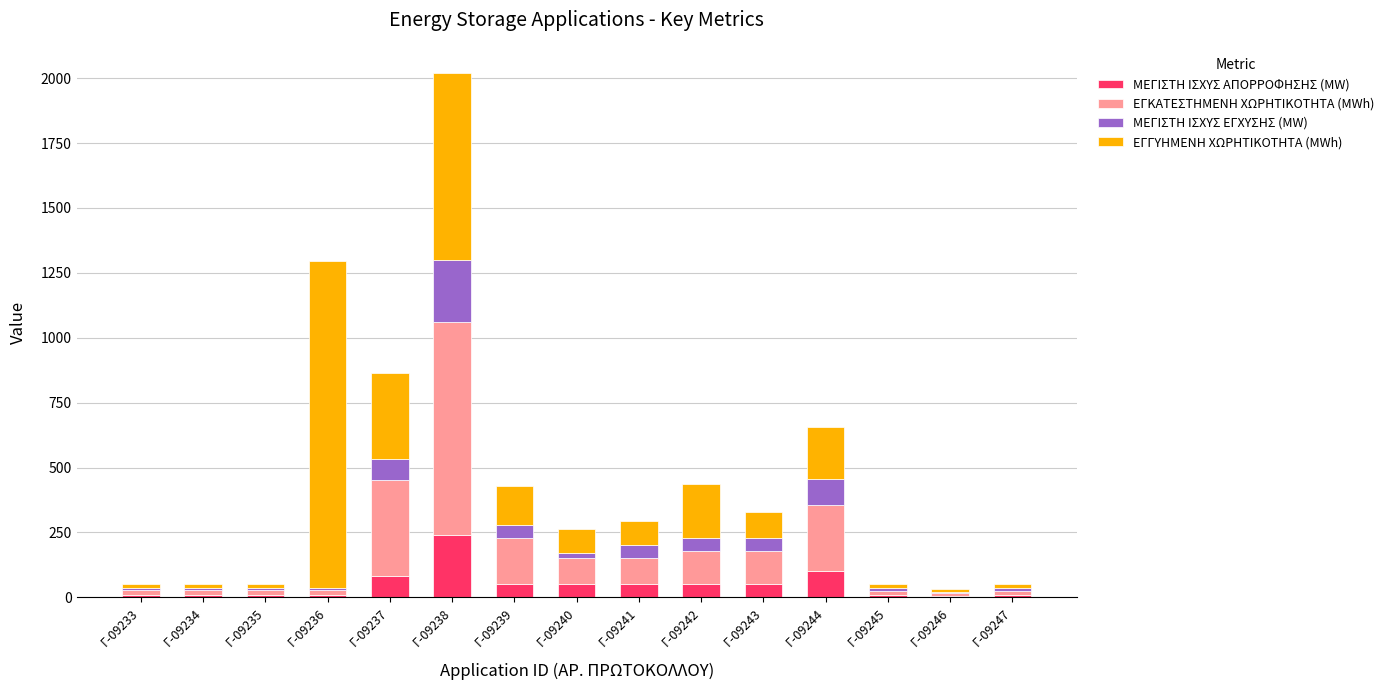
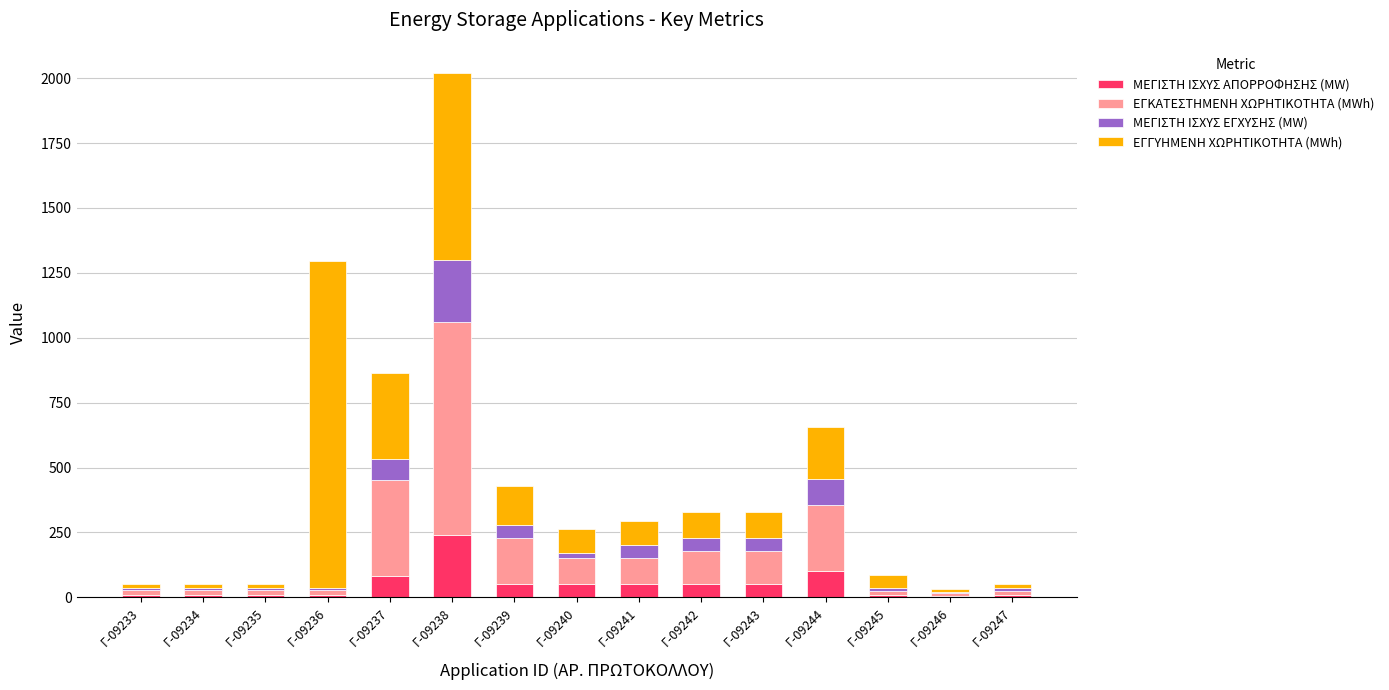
  {
    "ΜΕΓΙΣΤΗ ΙΣΧΥΣ ΑΠΟΡΡΟΦΗΣΗΣ (MW)": {
      "Γ-09237": 80,
      "Γ-09238": 240,
      "Γ-09239": 50,
      "Γ-09240": 50,
      "Γ-09241": 50,
      "Γ-09242": 50,
      "Γ-09243": 50,
      "Γ-09244": 100
    },
    "ΕΓΚΑΤΕΣΤΗΜΕΝΗ ΧΩΡΗΤΙΚΟΤΗΤΑ (MWh)": {
      "Γ-09233": 20,
      "Γ-09234": 20,
      "Γ-09235": 20,
      "Γ-09236": 20,
      "Γ-09237": 370,
      "Γ-09238": 820,
      "Γ-09239": 180,
      "Γ-09240": 100,
      "Γ-09241": 100,
      "Γ-09242": 130,
      "Γ-09243": 130,
      "Γ-09244": 260,
      "Γ-09245": 20,
      "Γ-09246": 10,
      "Γ-09247": 20
    },
    "ΜΕΓΙΣΤΗ ΙΣΧΥΣ ΕΓΧΥΣΗΣ (MW)": {
      "Γ-09237": 80,
      "Γ-09238": 240,
      "Γ-09239": 50,
      "Γ-09240": 20,
      "Γ-09241": 50,
      "Γ-09242": 50,
      "Γ-09243": 50,
      "Γ-09244": 100
    },
    "ΕΓΓΥΗΜΕΝΗ ΧΩΡΗΤΙΚΟΤΗΤΑ (MWh)": {
      "Γ-09233": 20,
      "Γ-09234": 20,
      "Γ-09235": 20,
      "Γ-09236": 1260,
      "Γ-09237": 330,
      "Γ-09238": 720,
      "Γ-09239": 150,
      "Γ-09240": 90,
      "Γ-09241": 90,
-     "Γ-09242": 210,
+     "Γ-09242": 100,
      "Γ-09243": 100,
      "Γ-09244": 200,
-     "Γ-09245": 20,
+     "Γ-09245": 50,
      "Γ-09246": 10,
      "Γ-09247": 20
    }
  }
